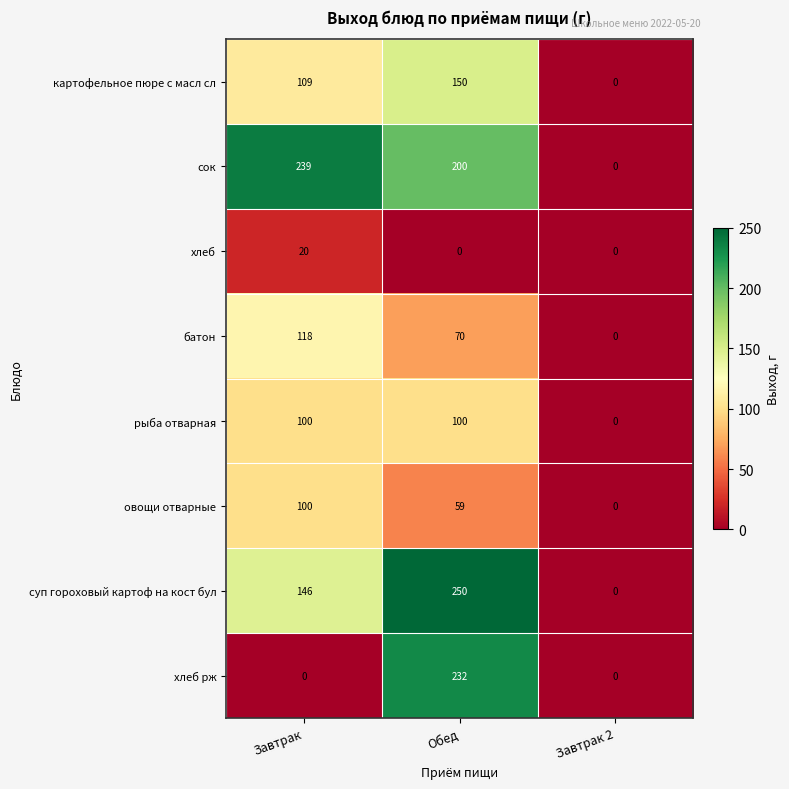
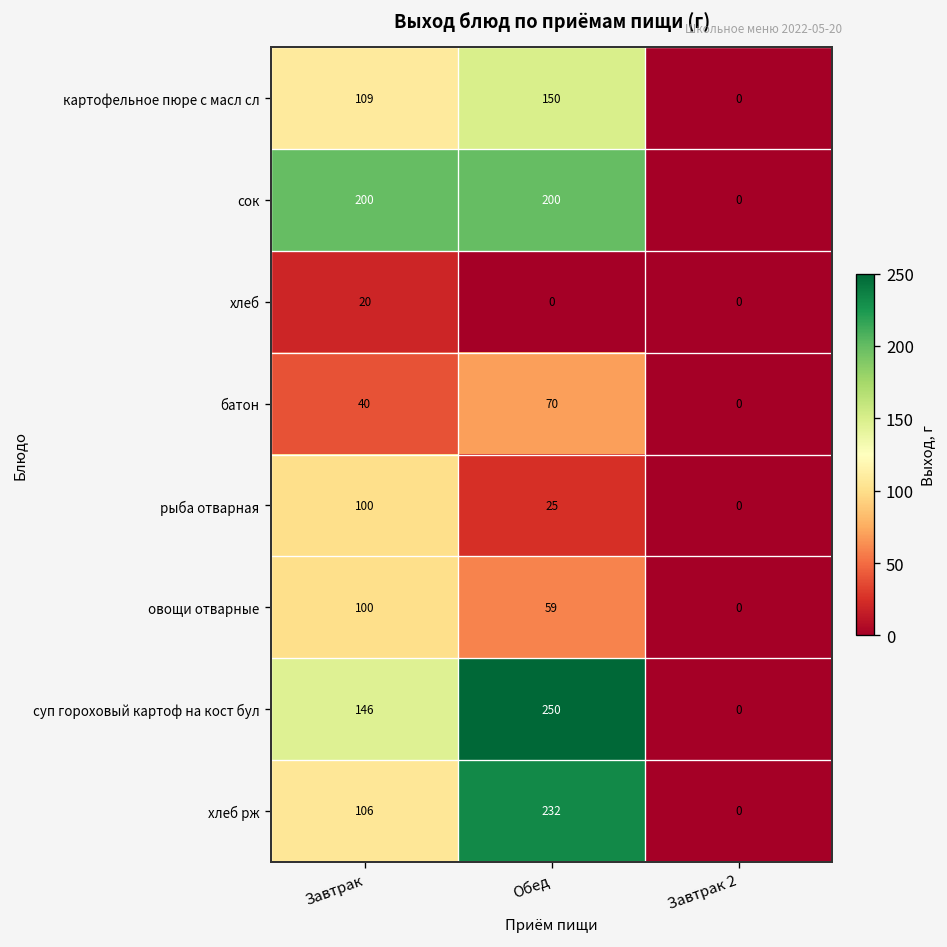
  {
    "картофельное пюре с масл сл": {
      "Завтрак": 109,
      "Обед": 150,
      "Завтрак 2": 0
    },
    "сок": {
-     "Завтрак": 239,
+     "Завтрак": 200,
      "Обед": 200,
      "Завтрак 2": 0
    },
    "хлеб": {
      "Завтрак": 20,
      "Обед": 0,
      "Завтрак 2": 0
    },
    "батон": {
-     "Завтрак": 118,
+     "Завтрак": 40,
      "Обед": 70,
      "Завтрак 2": 0
    },
    "рыба отварная": {
      "Завтрак": 100,
-     "Обед": 100,
+     "Обед": 25,
      "Завтрак 2": 0
    },
    "овощи отварные": {
      "Завтрак": 100,
      "Обед": 59,
      "Завтрак 2": 0
    },
    "суп гороховый картоф на кост бул": {
      "Завтрак": 146,
      "Обед": 250,
      "Завтрак 2": 0
    },
    "хлеб рж": {
-     "Завтрак": 0,
+     "Завтрак": 106,
      "Обед": 232,
      "Завтрак 2": 0
    }
  }
